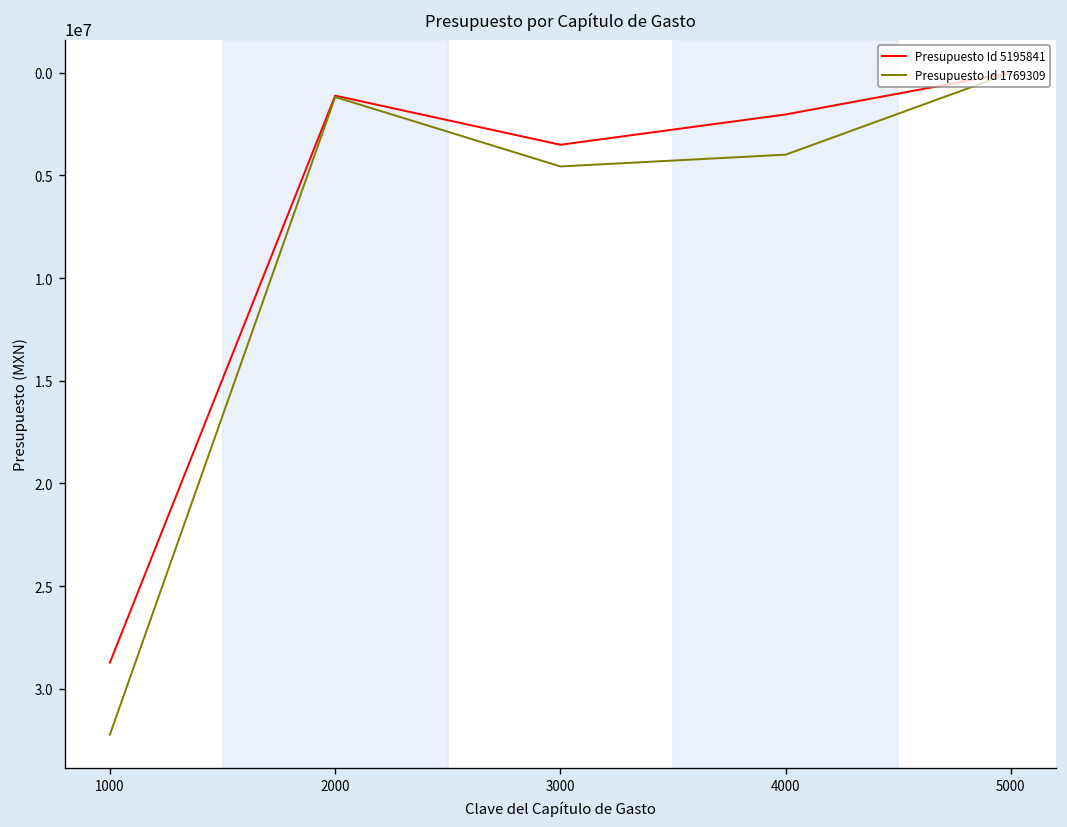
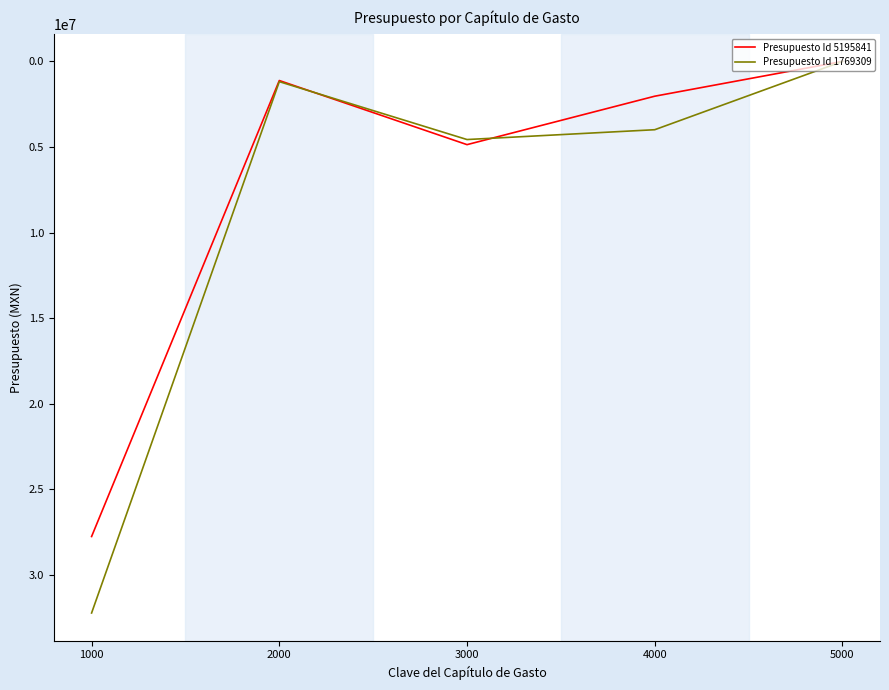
  {
    "Presupuesto Id 5195841": {
-     "1000": 28700000,
-     "3000": 3500000,
+     "1000": 27800000,
+     "3000": 4900000,
      "4000": 2000000
    },
    "Presupuesto Id 1769309": {
      "1000": 32200000,
      "3000": 4600000,
      "4000": 4000000
    }
  }
